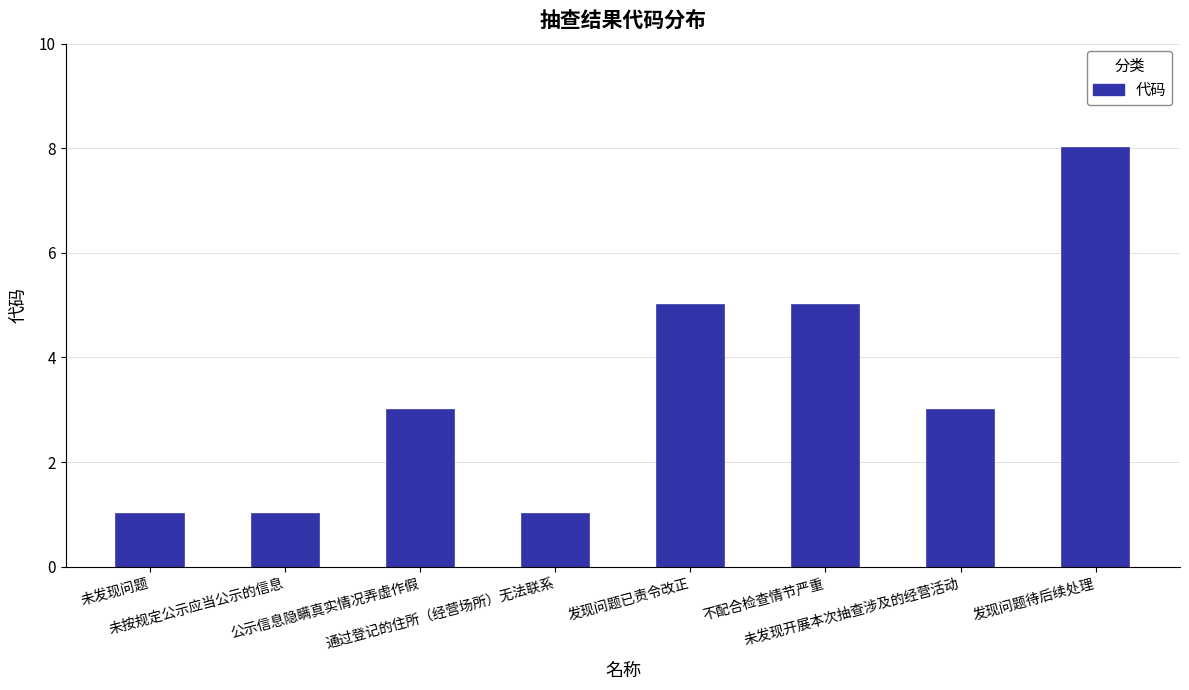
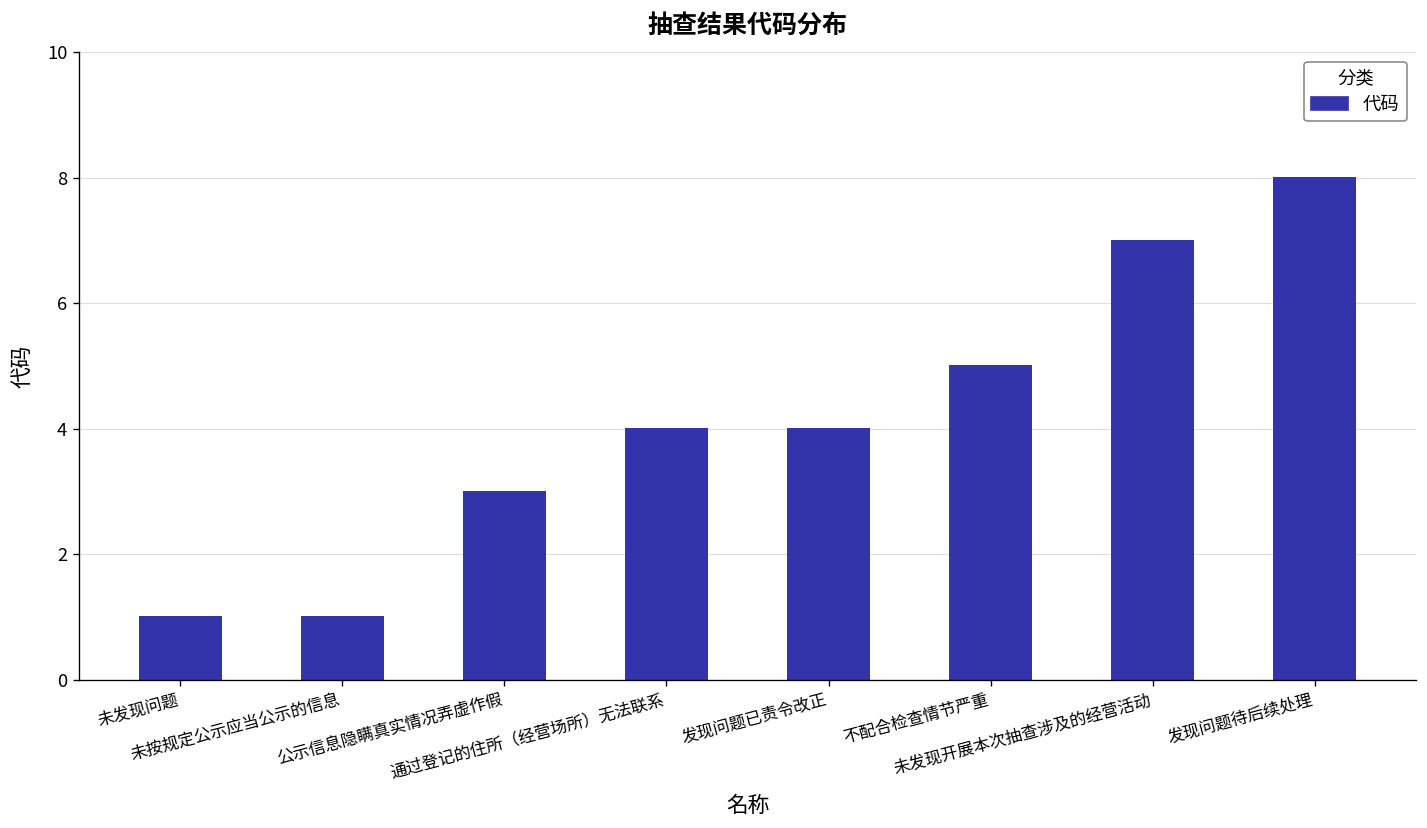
  {
    "未发现问题": 1,
    "未按规定公示应当公示的信息": 1,
    "公示信息隐瞒真实情况弄虚作假": 3,
-   "通过登记的住所（经营场所）无法联系": 1,
-   "发现问题已责令改正": 5,
+   "通过登记的住所（经营场所）无法联系": 4,
+   "发现问题已责令改正": 4,
    "不配合检查情节严重": 5,
-   "未发现开展本次抽查涉及的经营活动": 3,
+   "未发现开展本次抽查涉及的经营活动": 7,
    "发现问题待后续处理": 8
  }
